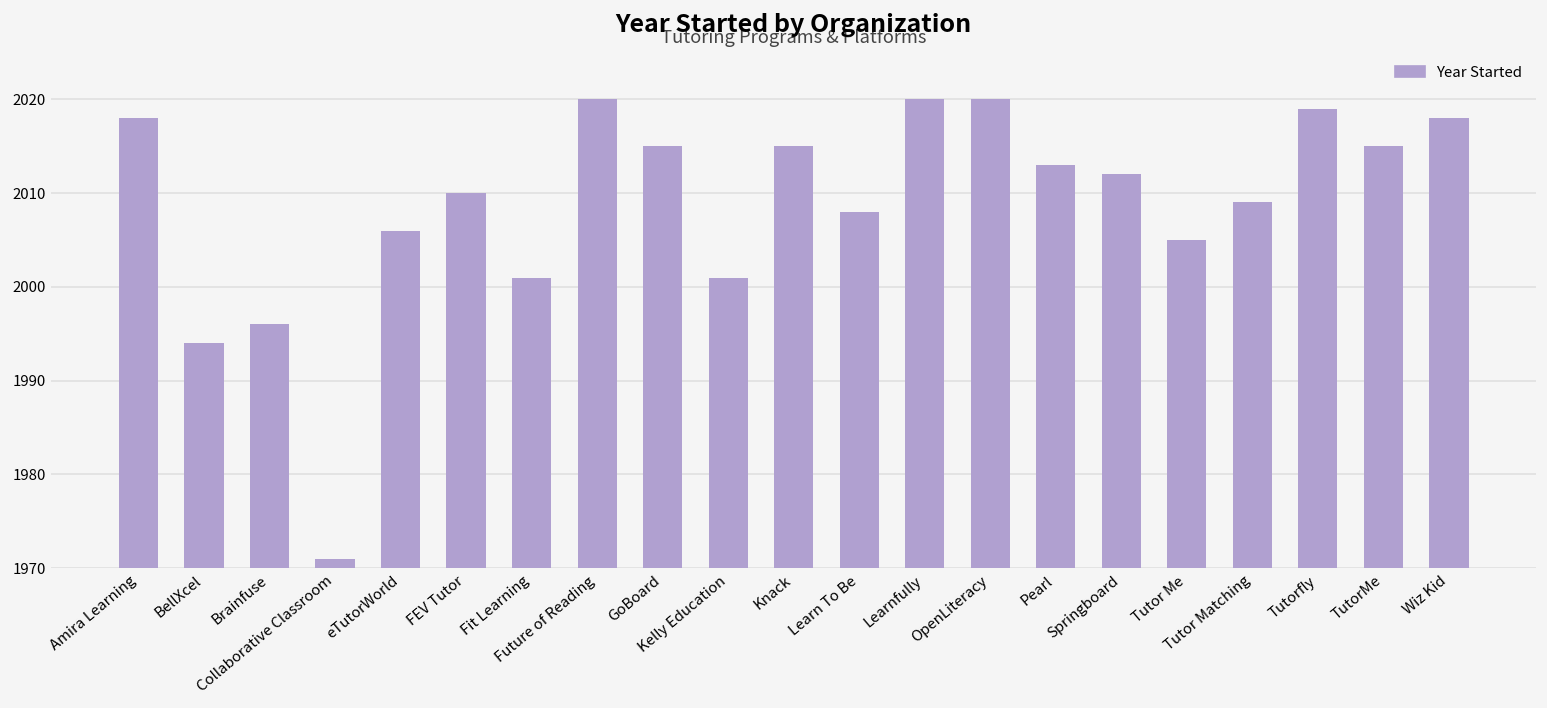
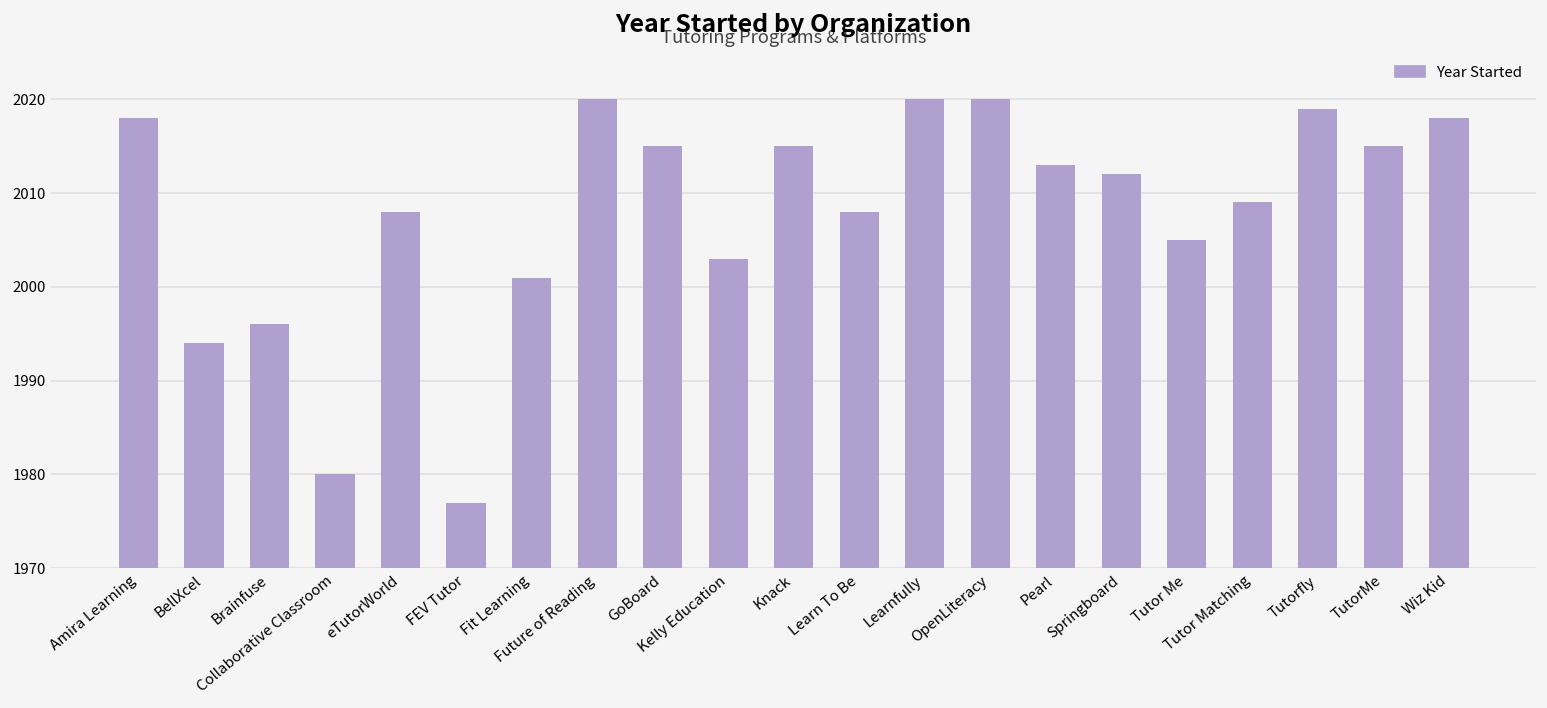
  {
    "Amira Learning": 2018,
    "BellXcel": 1994,
    "Brainfuse": 1996,
-   "Collaborative Classroom": 1971,
-   "eTutorWorld": 2006,
-   "FEV Tutor": 2010,
+   "Collaborative Classroom": 1980,
+   "eTutorWorld": 2008,
+   "FEV Tutor": 1977,
    "Fit Learning": 2001,
    "Future of Reading": 2020,
    "GoBoard": 2015,
-   "Kelly Education": 2001,
+   "Kelly Education": 2003,
    "Knack": 2015,
    "Learn To Be": 2008,
    "Learnfully": 2020,
    "OpenLiteracy": 2020,
    "Pearl": 2013,
    "Springboard": 2012,
    "Tutor Me": 2005,
    "Tutor Matching": 2009,
    "Tutorfly": 2019,
    "TutorMe": 2015,
    "Wiz Kid": 2018
  }
